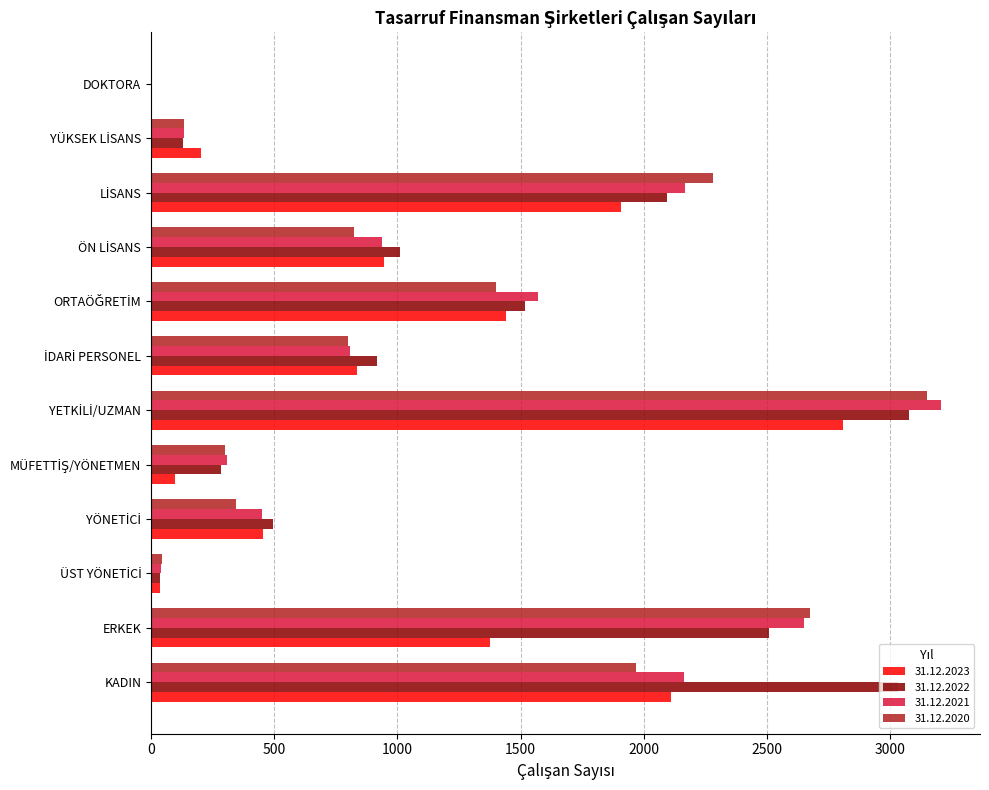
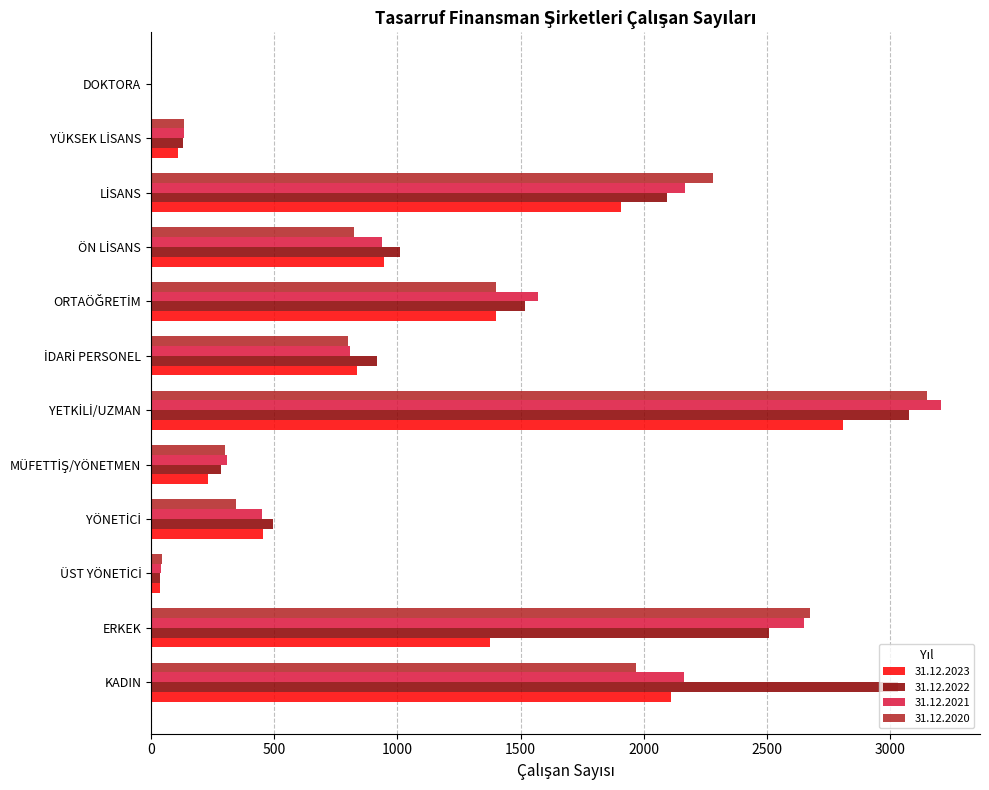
  {
    "31.12.2023": {
-     "YÜKSEK LİSANS": 200,
+     "YÜKSEK LİSANS": 110,
      "LİSANS": 1910,
      "ÖN LİSANS": 950,
-     "ORTAÖĞRETİM": 1440,
+     "ORTAÖĞRETİM": 1400,
      "İDARİ PERSONEL": 830,
      "YETKİLİ/UZMAN": 2810,
-     "MÜFETTİŞ/YÖNETMEN": 100,
+     "MÜFETTİŞ/YÖNETMEN": 230,
      "YÖNETİCİ": 450,
      "ÜST YÖNETİCİ": 40,
      "ERKEK": 1380,
      "KADIN": 2110
    },
    "31.12.2022": {
      "YÜKSEK LİSANS": 130,
      "LİSANS": 2090,
      "ÖN LİSANS": 1010,
      "ORTAÖĞRETİM": 1520,
      "İDARİ PERSONEL": 920,
      "YETKİLİ/UZMAN": 3080,
      "MÜFETTİŞ/YÖNETMEN": 280,
      "YÖNETİCİ": 500,
      "ÜST YÖNETİCİ": 40,
      "ERKEK": 2510
    }
  }
